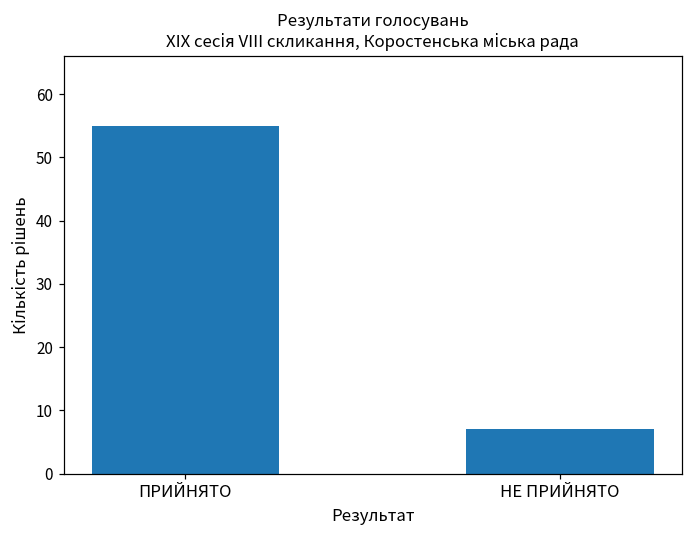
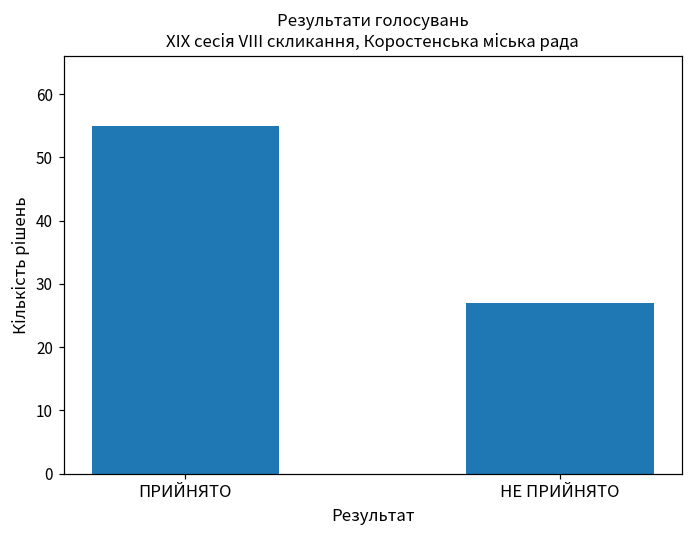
  {
    "ПРИЙНЯТО": 55,
-   "НЕ ПРИЙНЯТО": 7
+   "НЕ ПРИЙНЯТО": 27
  }
